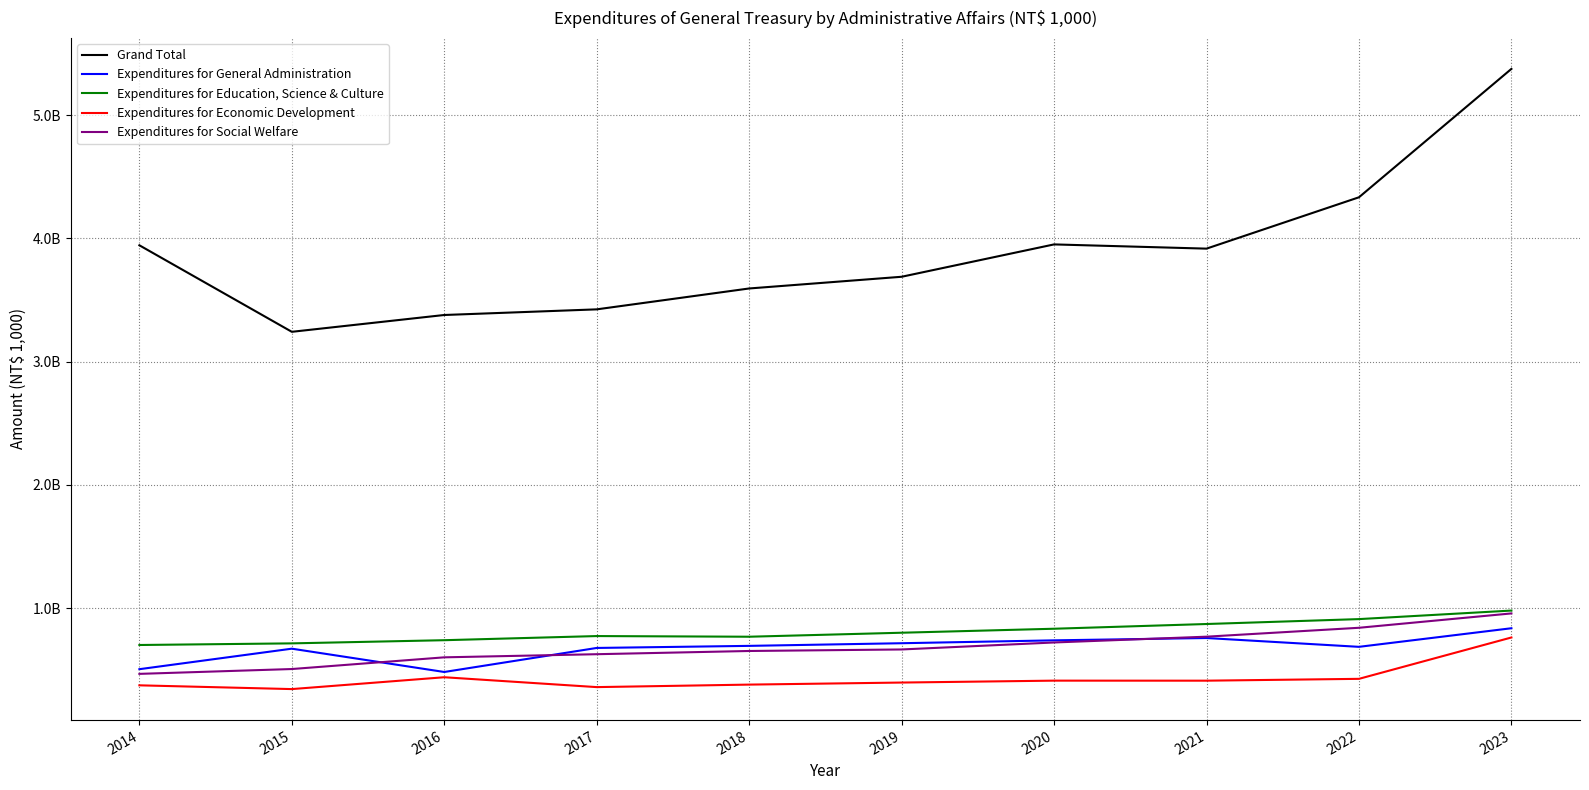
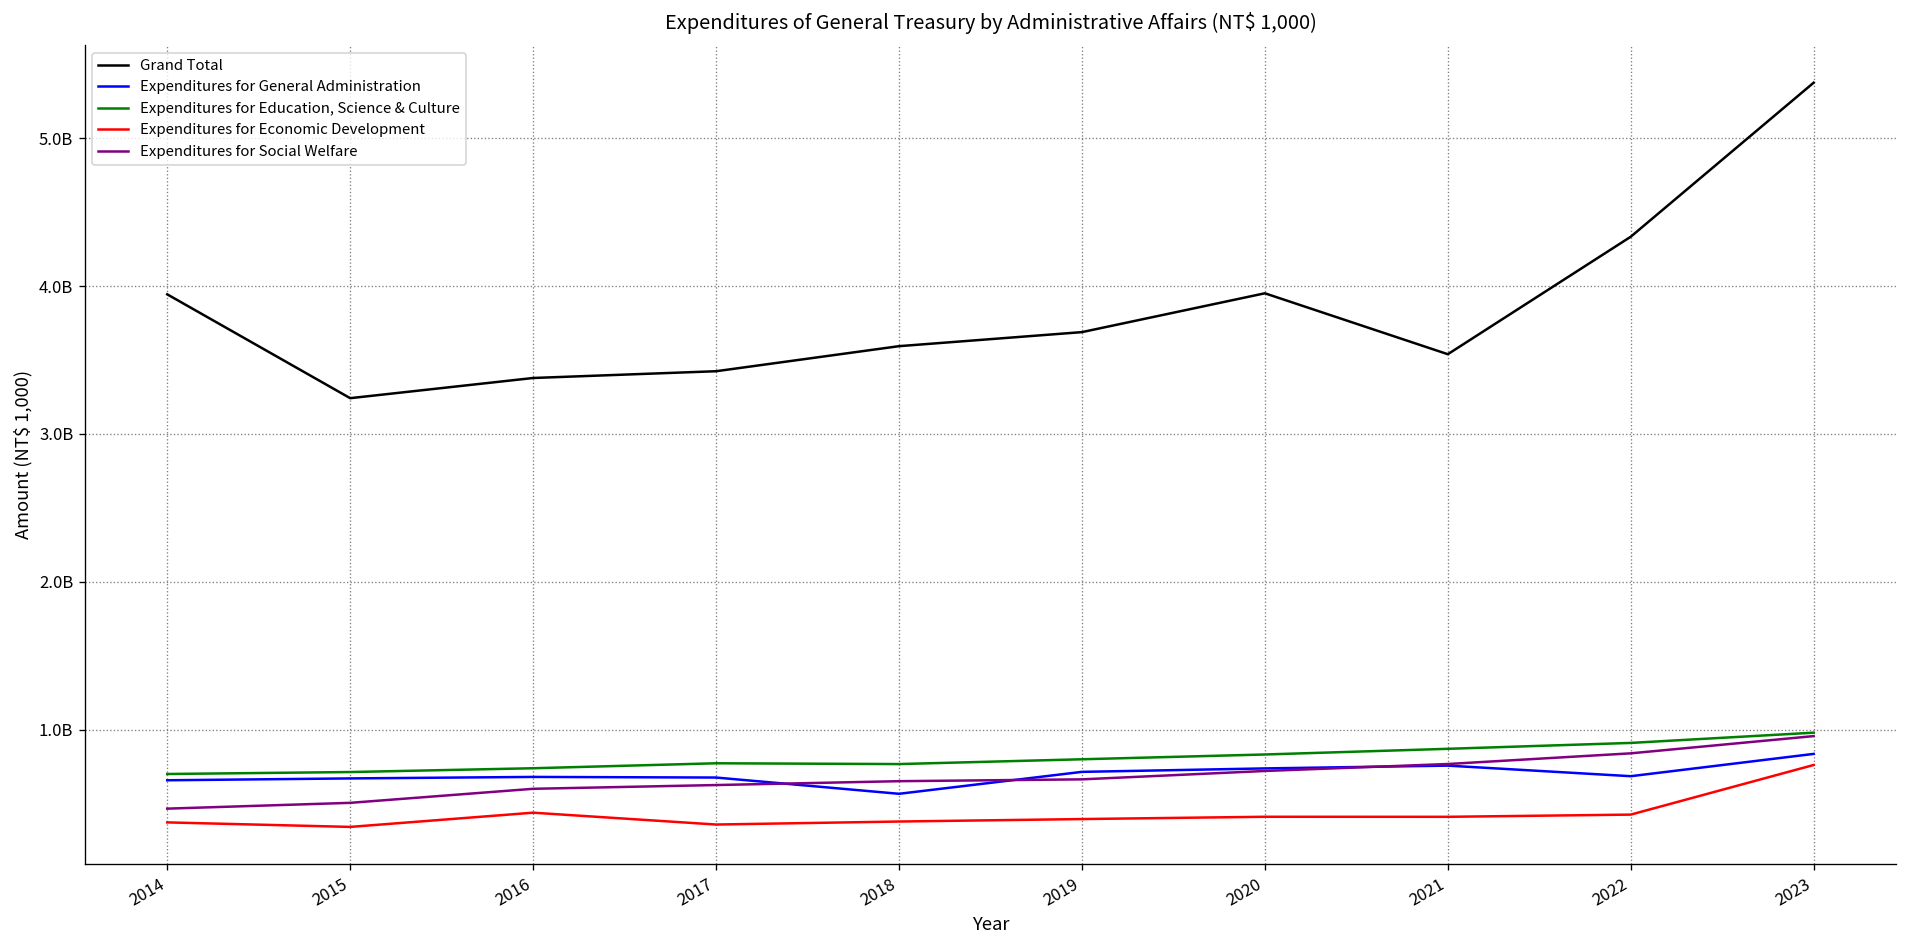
  {
    "Grand Total": {
      "2014": 3940000000,
      "2015": 3240000000,
      "2016": 3380000000,
      "2017": 3420000000,
      "2018": 3590000000,
      "2019": 3690000000,
      "2020": 3950000000,
-     "2021": 3920000000,
+     "2021": 3540000000,
      "2022": 4330000000,
      "2023": 5370000000
    },
    "Expenditures for General Administration": {
-     "2014": 500000000,
+     "2014": 660000000,
      "2015": 670000000,
-     "2016": 480000000,
+     "2016": 680000000,
      "2017": 680000000,
-     "2018": 690000000,
+     "2018": 570000000,
      "2019": 720000000,
      "2022": 690000000,
      "2023": 840000000
    },
    "Expenditures for Education, Science & Culture": {
      "2014": 700000000,
      "2015": 710000000,
      "2016": 740000000,
      "2017": 770000000,
      "2018": 770000000,
      "2019": 800000000,
      "2020": 830000000,
      "2021": 870000000,
      "2022": 910000000,
      "2023": 980000000
    },
    "Expenditures for Economic Development": {
      "2014": 370000000,
      "2015": 340000000,
      "2016": 440000000,
      "2017": 360000000,
      "2018": 380000000,
      "2019": 400000000,
      "2020": 410000000,
      "2021": 410000000,
      "2022": 430000000,
      "2023": 760000000
    },
    "Expenditures for Social Welfare": {
      "2014": 470000000,
      "2015": 510000000,
      "2016": 600000000,
      "2017": 630000000,
      "2018": 650000000,
      "2019": 660000000,
      "2022": 840000000,
      "2023": 960000000
    }
  }
